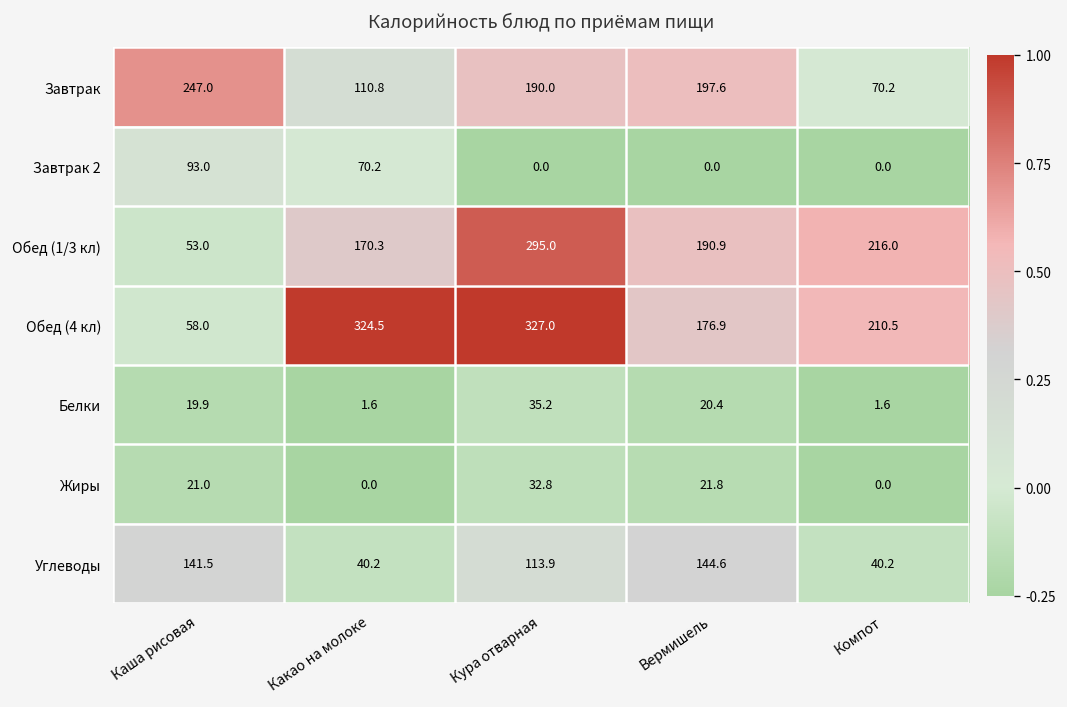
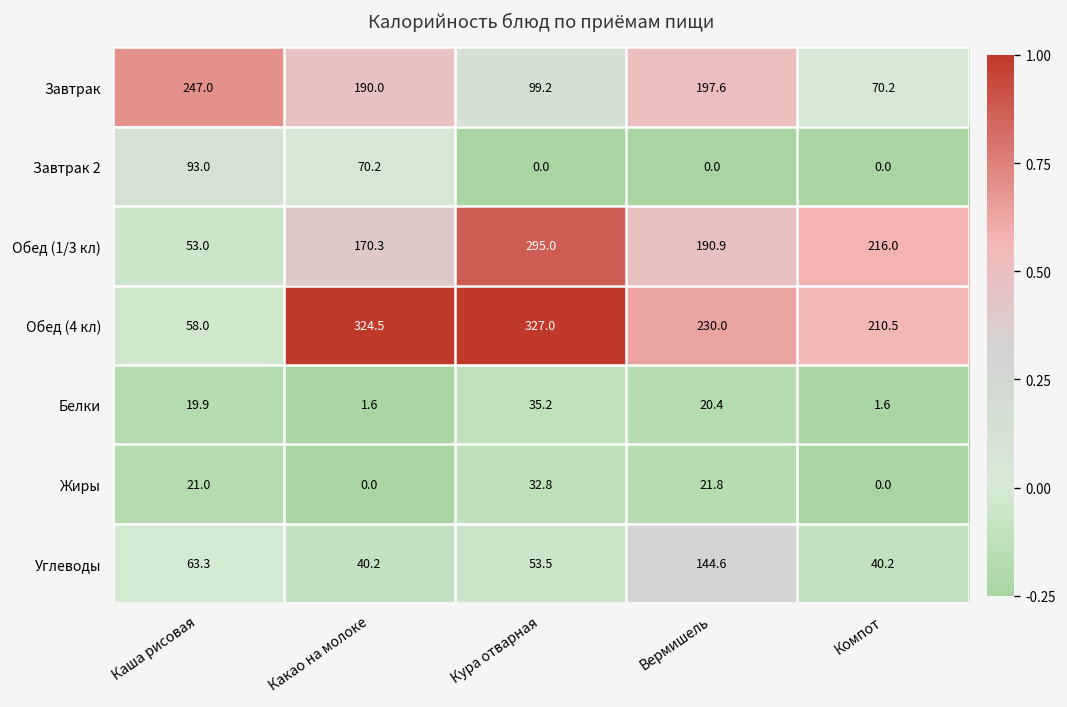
  {
    "Завтрак": {
      "Каша рисовая": 247.0,
-     "Какао на молоке": 110.8,
-     "Кура отварная": 190.0,
+     "Какао на молоке": 190.0,
+     "Кура отварная": 99.2,
      "Вермишель": 197.6,
      "Компот": 70.2
    },
    "Завтрак 2": {
      "Каша рисовая": 93.0,
      "Какао на молоке": 70.2,
      "Кура отварная": 0.0,
      "Вермишель": 0.0,
      "Компот": 0.0
    },
    "Обед (1/3 кл)": {
      "Каша рисовая": 53.0,
      "Какао на молоке": 170.3,
      "Кура отварная": 295.0,
      "Вермишель": 190.9,
      "Компот": 216.0
    },
    "Обед (4 кл)": {
      "Каша рисовая": 58.0,
      "Какао на молоке": 324.5,
      "Кура отварная": 327.0,
-     "Вермишель": 176.9,
+     "Вермишель": 230.0,
      "Компот": 210.5
    },
    "Белки": {
      "Каша рисовая": 19.9,
      "Какао на молоке": 1.6,
      "Кура отварная": 35.2,
      "Вермишель": 20.4,
      "Компот": 1.6
    },
    "Жиры": {
      "Каша рисовая": 21.0,
      "Какао на молоке": 0.0,
      "Кура отварная": 32.8,
      "Вермишель": 21.8,
      "Компот": 0.0
    },
    "Углеводы": {
-     "Каша рисовая": 141.5,
+     "Каша рисовая": 63.3,
      "Какао на молоке": 40.2,
-     "Кура отварная": 113.9,
+     "Кура отварная": 53.5,
      "Вермишель": 144.6,
      "Компот": 40.2
    }
  }
